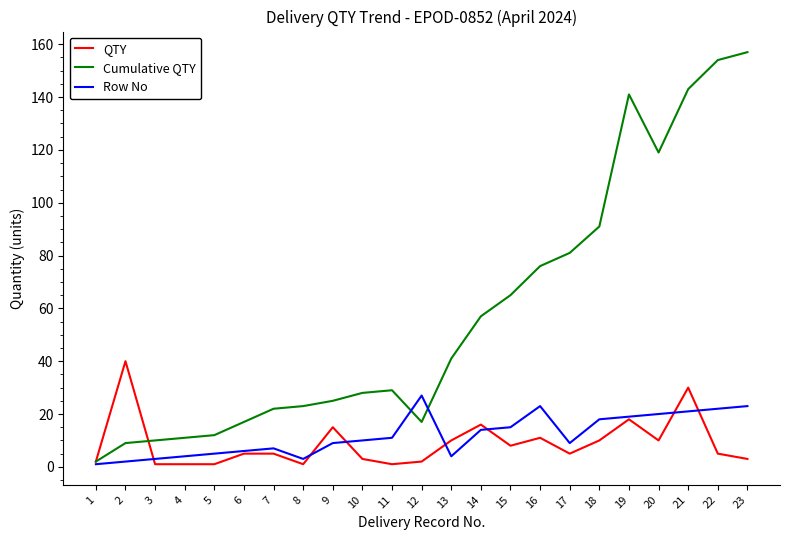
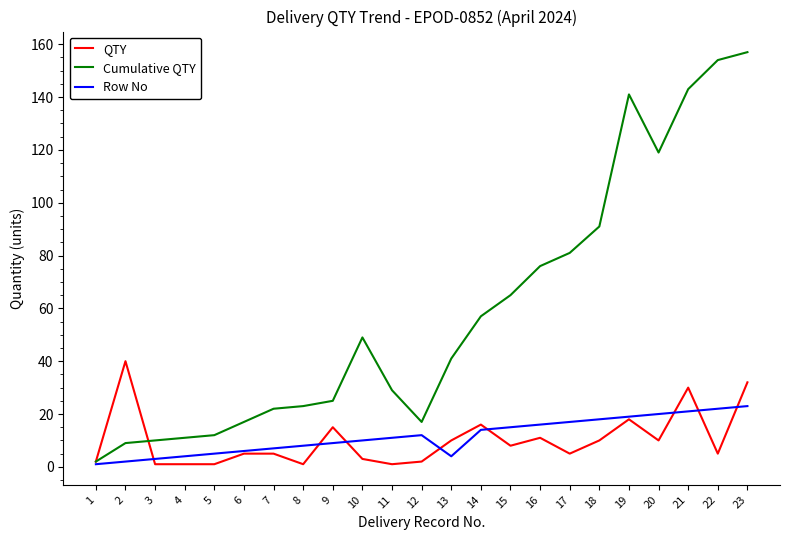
  {
    "QTY": {
      "2": 40,
      "3": 1,
      "4": 1,
      "5": 1,
      "6": 5,
      "7": 5,
      "8": 1,
      "9": 15,
      "10": 3,
      "11": 1,
      "12": 2,
      "13": 10,
      "14": 16,
      "15": 8,
      "16": 11,
      "17": 5,
      "18": 10,
      "19": 18,
      "20": 10,
      "21": 30,
      "22": 5,
-     "23": 3
+     "23": 32
    },
    "Cumulative QTY": {
      "2": 9,
      "3": 10,
      "4": 11,
      "5": 12,
      "6": 17,
      "7": 22,
      "8": 23,
      "9": 25,
-     "10": 28,
+     "10": 49,
      "11": 29,
      "12": 17,
      "13": 41,
      "14": 57,
      "15": 65,
      "16": 76,
      "17": 81,
      "18": 91,
      "19": 141,
      "20": 119,
      "21": 143,
      "22": 154,
      "23": 157
    },
    "Row No": {
      "1": 1,
      "2": 2,
      "3": 3,
      "4": 4,
      "5": 5,
      "6": 6,
      "7": 7,
-     "8": 3,
+     "8": 8,
      "9": 9,
      "10": 10,
      "11": 11,
-     "12": 27,
+     "12": 12,
      "13": 4,
      "14": 14,
      "15": 15,
-     "16": 23,
-     "17": 9,
+     "16": 16,
+     "17": 17,
      "18": 18,
      "19": 19,
      "20": 20,
      "21": 21,
      "22": 22,
      "23": 23
    }
  }
